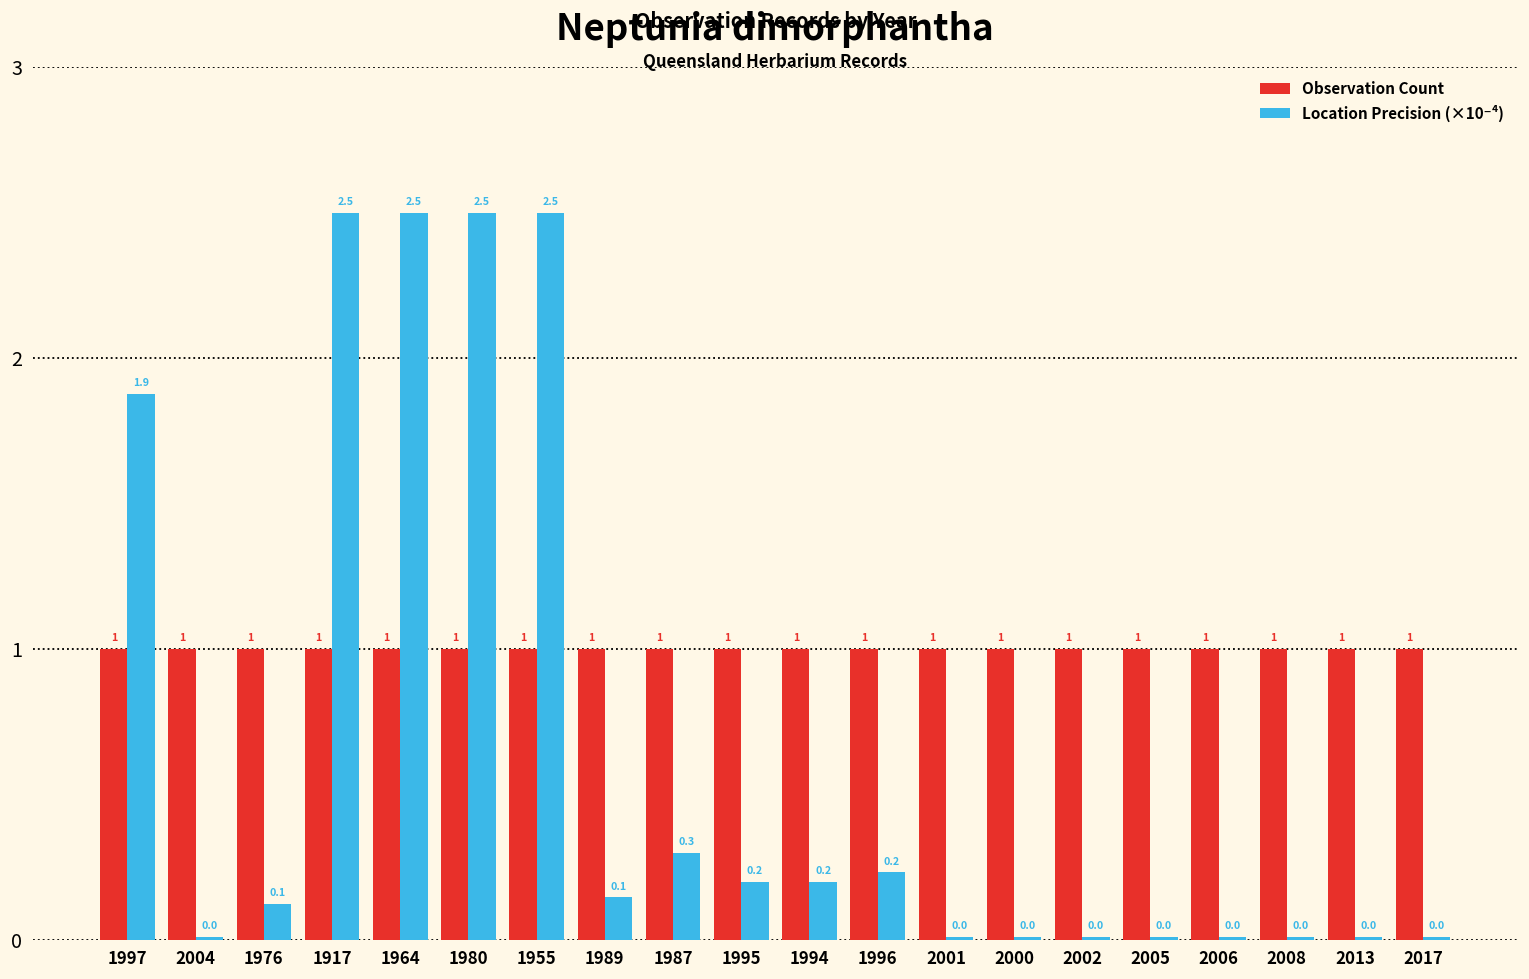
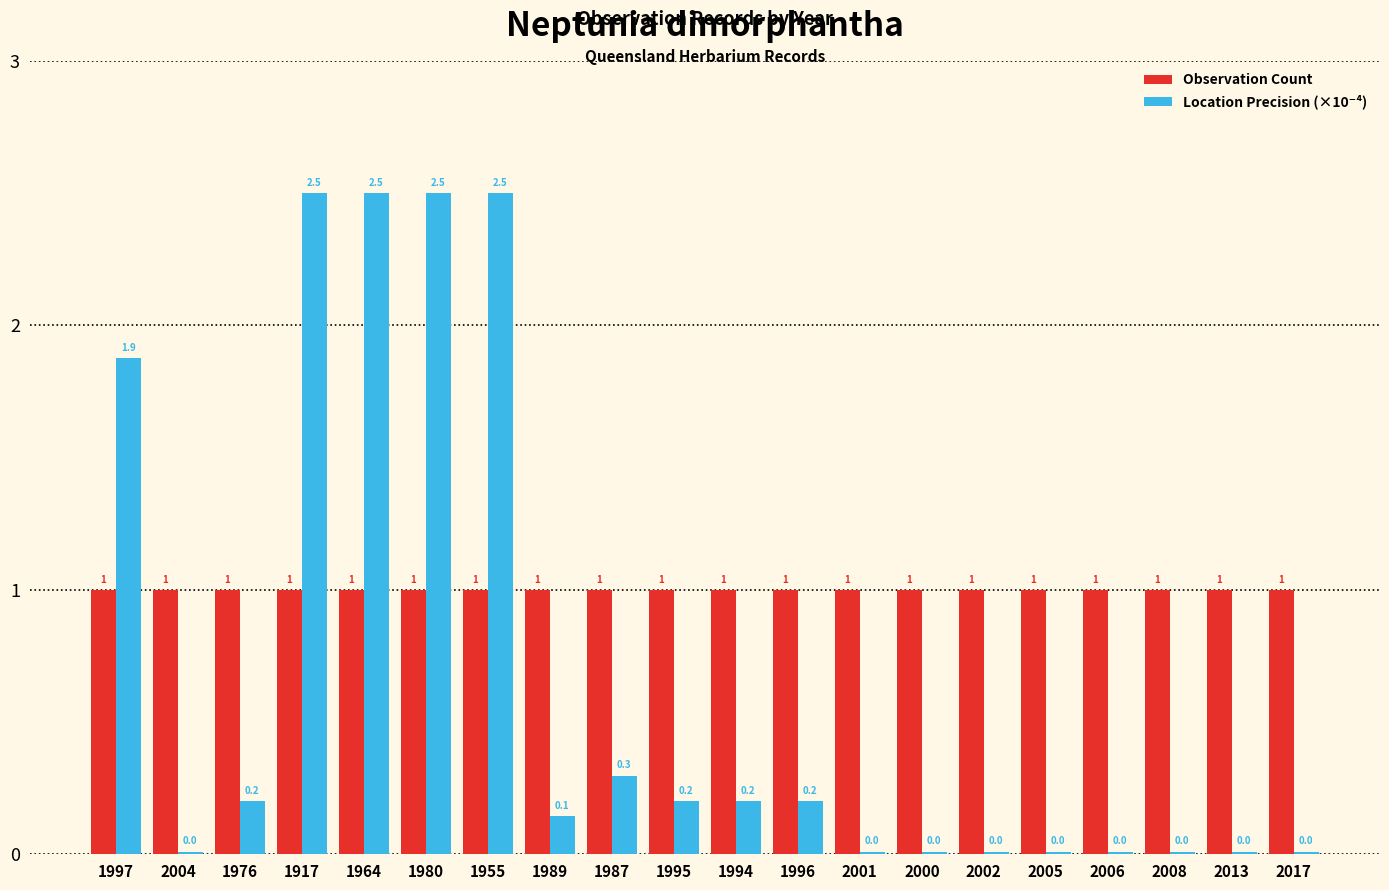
  {
    "Observation Count": {
      "1997": 1,
      "2004": 1,
      "1976": 1,
      "1917": 1,
      "1964": 1,
      "1980": 1,
      "1955": 1,
      "1989": 1,
      "1987": 1,
      "1995": 1,
      "1994": 1,
      "1996": 1,
      "2001": 1,
      "2000": 1,
      "2002": 1,
      "2005": 1,
      "2006": 1,
      "2008": 1,
      "2013": 1,
      "2017": 1
    },
    "Location Precision (×10⁻⁴)": {
      "1997": 1.9,
      "2004": 0.0,
-     "1976": 0.1,
+     "1976": 0.2,
      "1917": 2.5,
      "1964": 2.5,
      "1980": 2.5,
      "1955": 2.5,
      "1989": 0.1,
      "1987": 0.3,
      "1995": 0.2,
      "1994": 0.2,
-     "1996": 0.23,
+     "1996": 0.20,
      "2001": 0.0,
      "2000": 0.0,
      "2002": 0.0,
      "2005": 0.0,
      "2006": 0.0,
      "2008": 0.0,
      "2013": 0.0,
      "2017": 0.0
    }
  }
